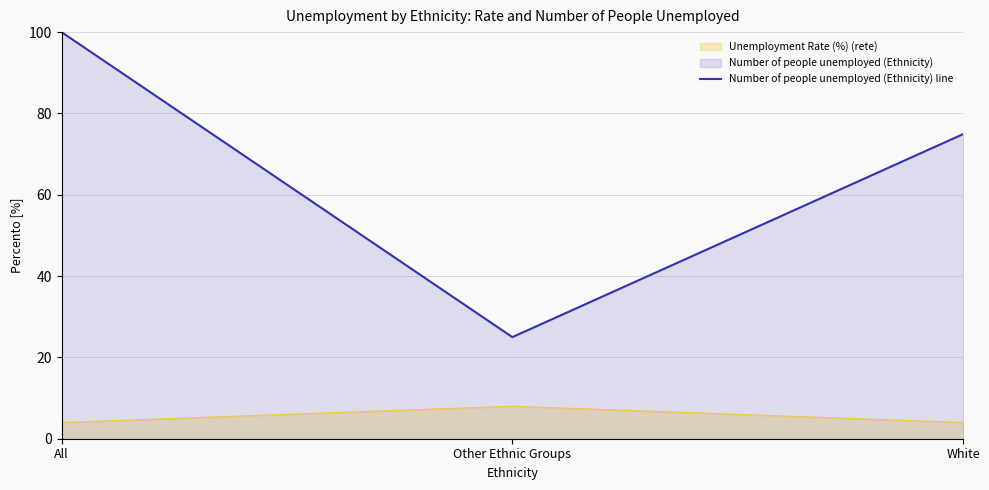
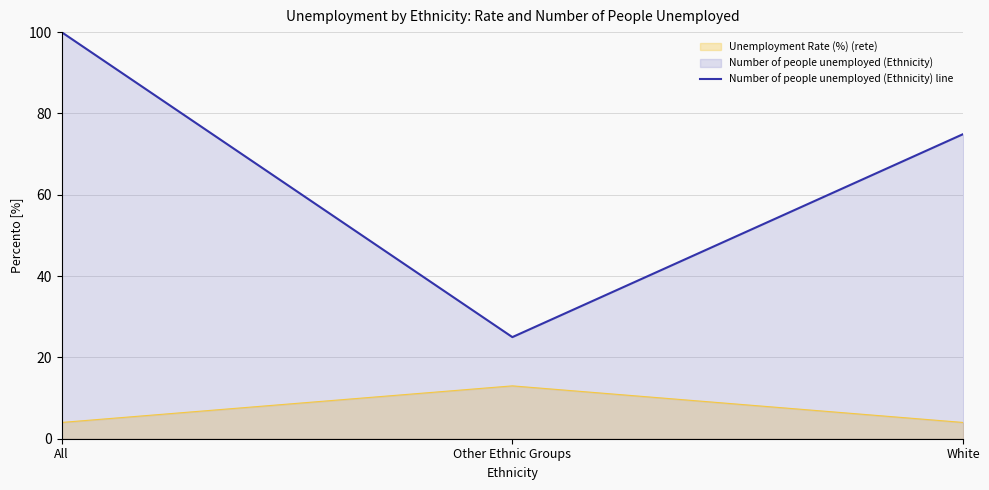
  {
    "Unemployment Rate (%) (rete)": {
      "All": 4,
-     "Other Ethnic Groups": 8,
+     "Other Ethnic Groups": 13,
      "White": 4
    },
    "Number of people unemployed (Ethnicity)": {
      "All": 100,
      "Other Ethnic Groups": 25,
      "White": 75
    }
  }
